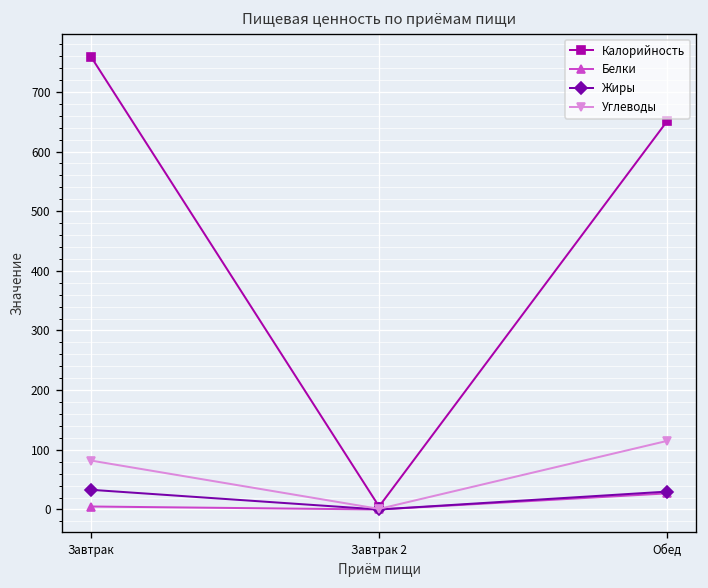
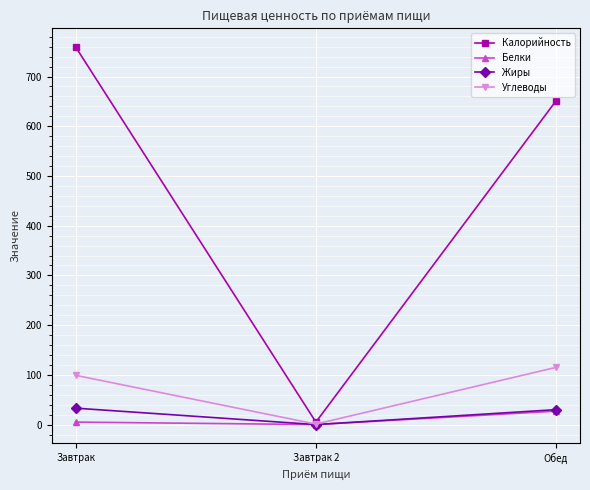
  {
    "Белки": {
      "Завтрак": 10
    },
    "Углеводы": {
-     "Завтрак": 80,
+     "Завтрак": 100,
      "Обед": 120
    }
  }
